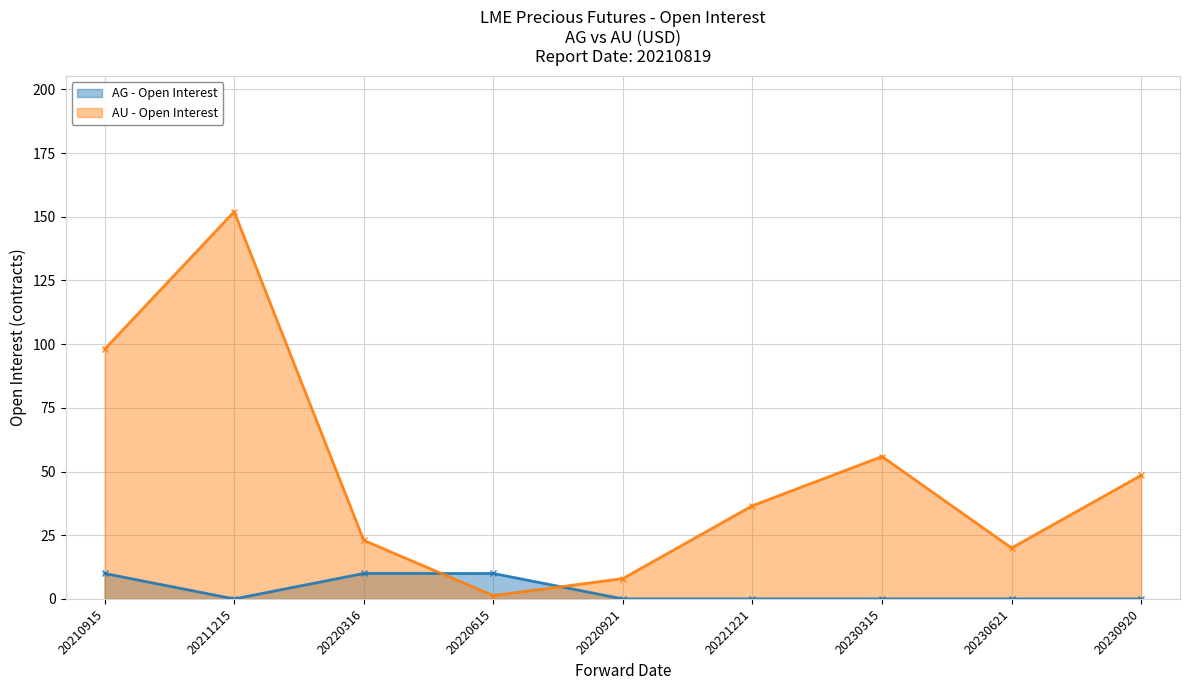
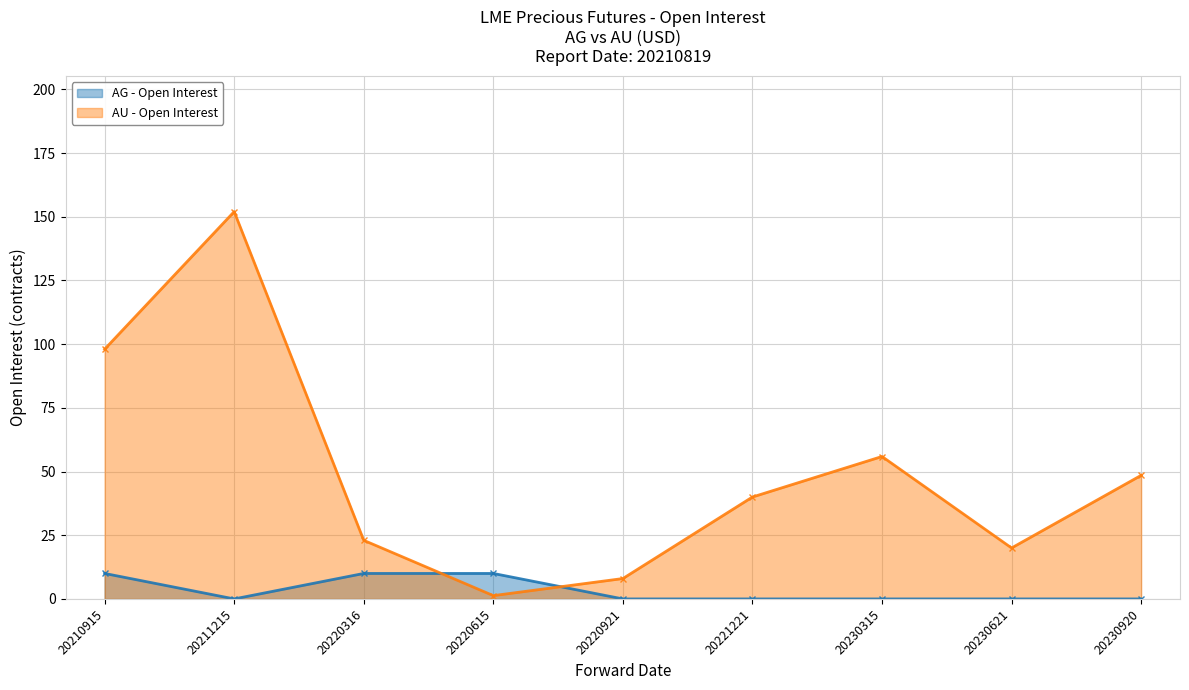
  {
    "AG - Open Interest": {
      "20210915": 10,
      "20211215": 0,
      "20220316": 10,
      "20220615": 10,
      "20220921": 0,
      "20221221": 0,
      "20230315": 0,
      "20230621": 0,
      "20230920": 0
    },
    "AU - Open Interest": {
      "20210915": 98,
      "20211215": 152,
      "20220316": 23,
      "20220615": 1,
      "20220921": 8,
-     "20221221": 37,
+     "20221221": 40,
      "20230315": 56,
      "20230621": 20,
      "20230920": 49
    }
  }
